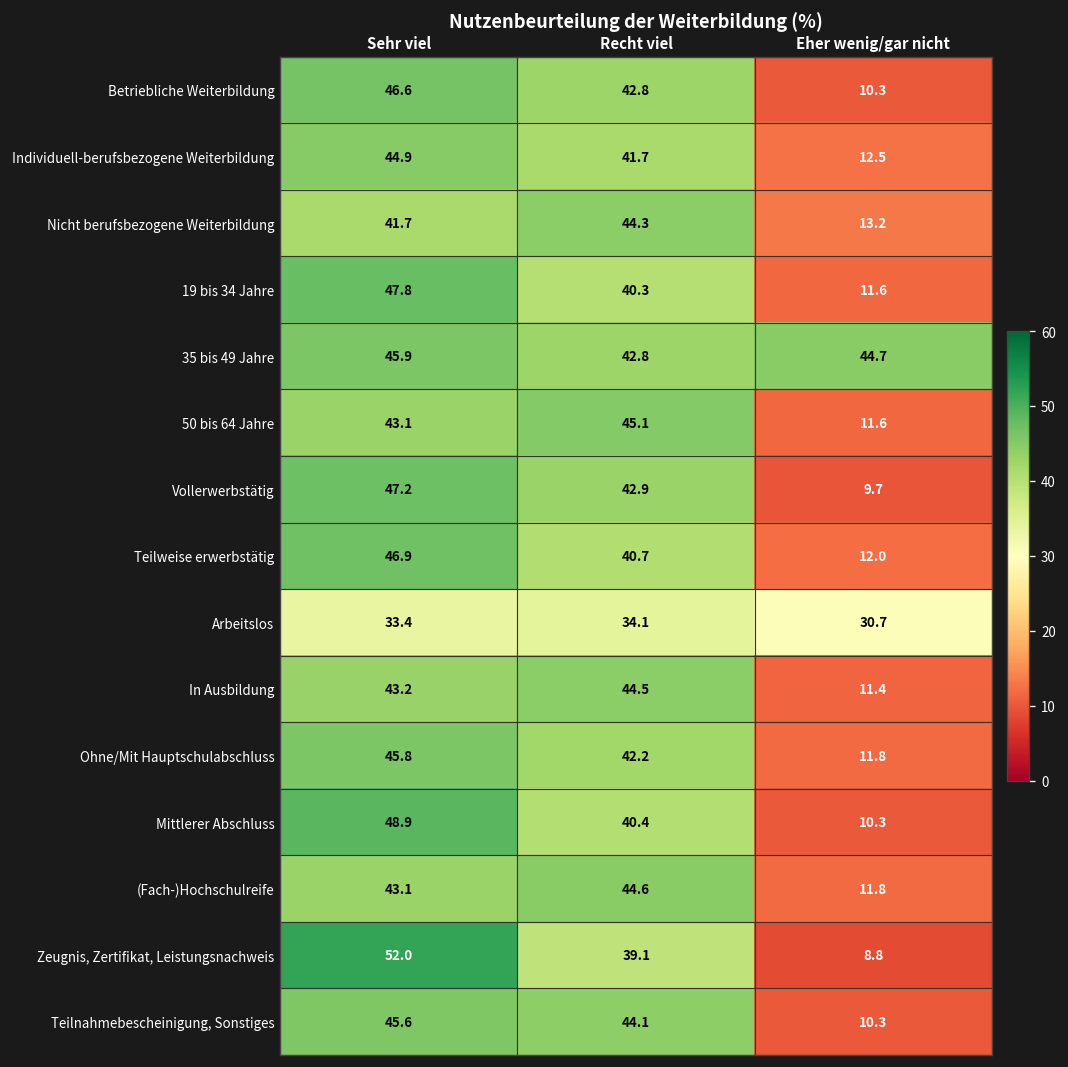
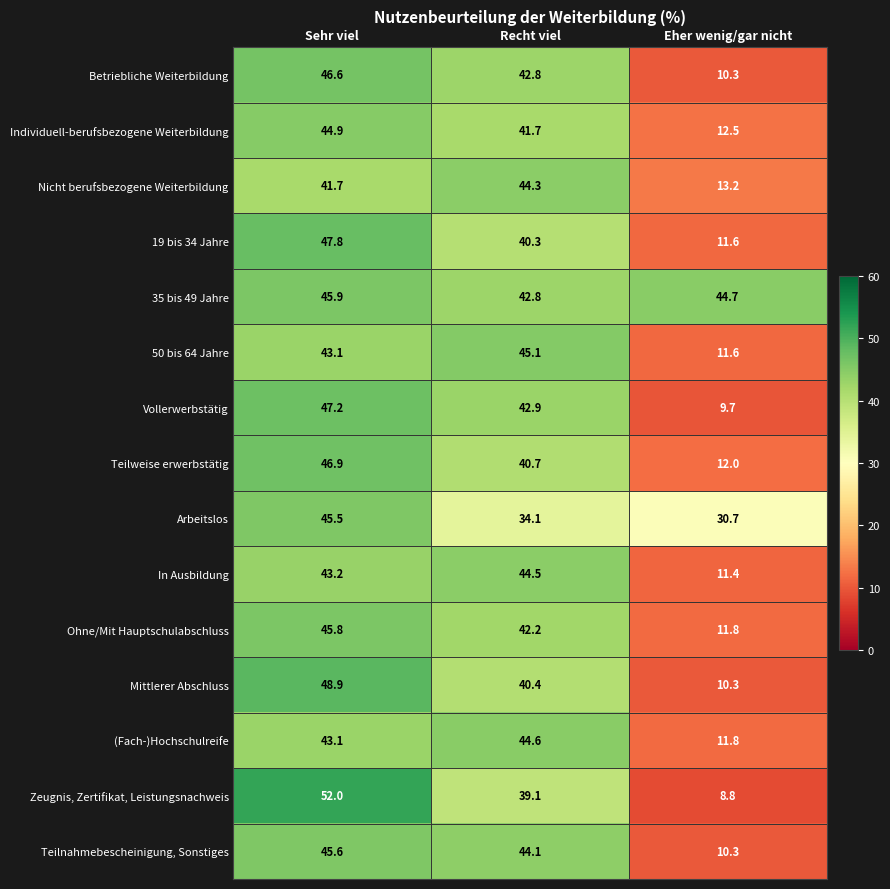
  {
    "Betriebliche Weiterbildung": {
      "Sehr viel": 46.6,
      "Recht viel": 42.8,
      "Eher wenig/gar nicht": 10.3
    },
    "Individuell-berufsbezogene Weiterbildung": {
      "Sehr viel": 44.9,
      "Recht viel": 41.7,
      "Eher wenig/gar nicht": 12.5
    },
    "Nicht berufsbezogene Weiterbildung": {
      "Sehr viel": 41.7,
      "Recht viel": 44.3,
      "Eher wenig/gar nicht": 13.2
    },
    "19 bis 34 Jahre": {
      "Sehr viel": 47.8,
      "Recht viel": 40.3,
      "Eher wenig/gar nicht": 11.6
    },
    "35 bis 49 Jahre": {
      "Sehr viel": 45.9,
      "Recht viel": 42.8,
      "Eher wenig/gar nicht": 44.7
    },
    "50 bis 64 Jahre": {
      "Sehr viel": 43.1,
      "Recht viel": 45.1,
      "Eher wenig/gar nicht": 11.6
    },
    "Vollerwerbstätig": {
      "Sehr viel": 47.2,
      "Recht viel": 42.9,
      "Eher wenig/gar nicht": 9.7
    },
    "Teilweise erwerbstätig": {
      "Sehr viel": 46.9,
      "Recht viel": 40.7,
      "Eher wenig/gar nicht": 12.0
    },
    "Arbeitslos": {
-     "Sehr viel": 33.4,
+     "Sehr viel": 45.5,
      "Recht viel": 34.1,
      "Eher wenig/gar nicht": 30.7
    },
    "In Ausbildung": {
      "Sehr viel": 43.2,
      "Recht viel": 44.5,
      "Eher wenig/gar nicht": 11.4
    },
    "Ohne/Mit Hauptschulabschluss": {
      "Sehr viel": 45.8,
      "Recht viel": 42.2,
      "Eher wenig/gar nicht": 11.8
    },
    "Mittlerer Abschluss": {
      "Sehr viel": 48.9,
      "Recht viel": 40.4,
      "Eher wenig/gar nicht": 10.3
    },
    "(Fach-)Hochschulreife": {
      "Sehr viel": 43.1,
      "Recht viel": 44.6,
      "Eher wenig/gar nicht": 11.8
    },
    "Zeugnis, Zertifikat, Leistungsnachweis": {
      "Sehr viel": 52.0,
      "Recht viel": 39.1,
      "Eher wenig/gar nicht": 8.8
    },
    "Teilnahmebescheinigung, Sonstiges": {
      "Sehr viel": 45.6,
      "Recht viel": 44.1,
      "Eher wenig/gar nicht": 10.3
    }
  }
